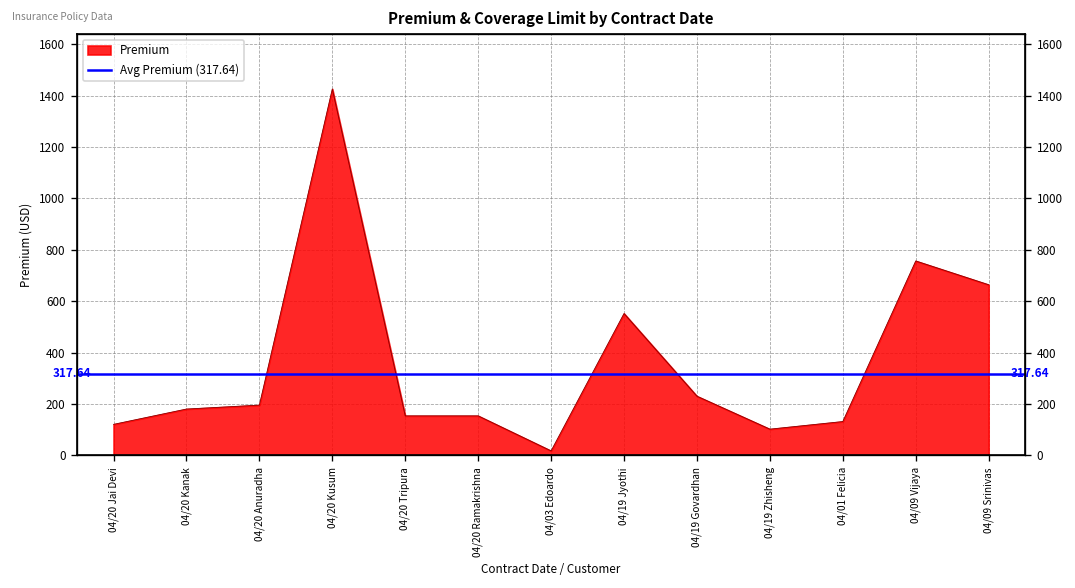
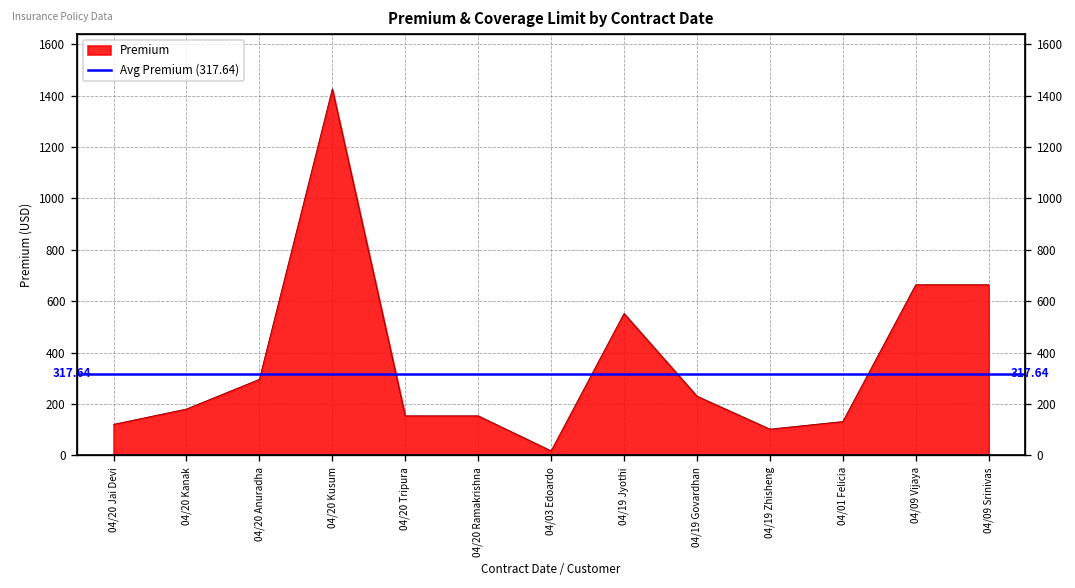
  {
    "04/20 Jai Devi": 120,
    "04/20 Kanak": 180,
-   "04/20 Anuradha": 200,
+   "04/20 Anuradha": 300,
    "04/20 Kusum": 1430,
    "04/20 Tripura": 150,
    "04/20 Ramakrishna": 150,
    "04/03 Edoardo": 20,
    "04/19 Jyothi": 550,
    "04/19 Govardhan": 230,
    "04/19 Zhisheng": 100,
    "04/01 Felicia": 130,
-   "04/09 Vijaya": 760,
+   "04/09 Vijaya": 660,
    "04/09 Srinivas": 660
  }
